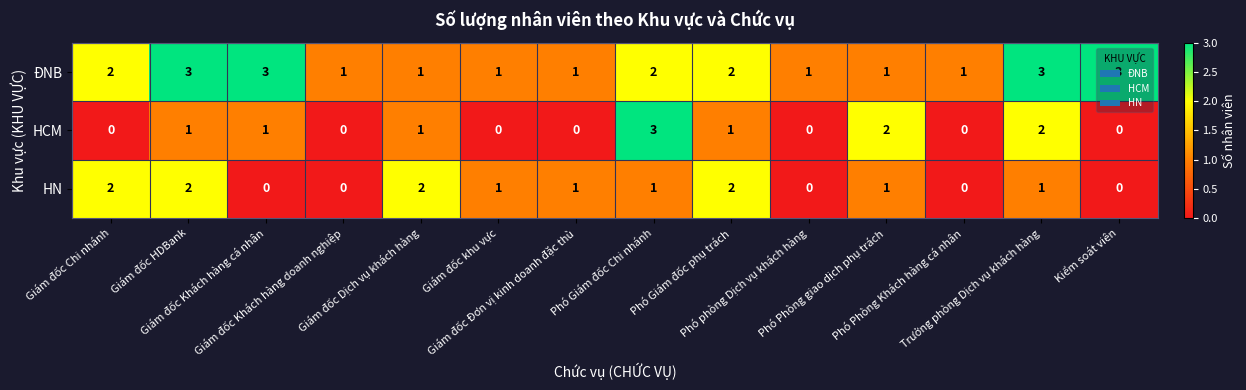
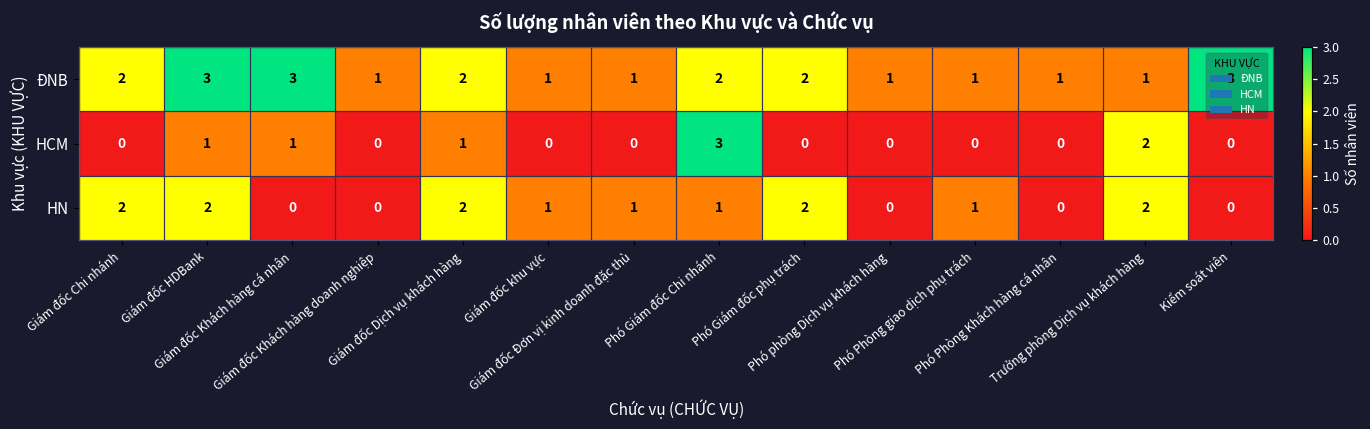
  {
    "ĐNB": {
      "Giám đốc Chi nhánh": 2,
      "Giám đốc HDBank": 3,
      "Giám đốc Khách hàng cá nhân": 3,
      "Giám đốc Khách hàng doanh nghiệp": 1,
-     "Giám đốc Dịch vụ khách hàng": 1,
+     "Giám đốc Dịch vụ khách hàng": 2,
      "Giám đốc khu vực": 1,
      "Giám đốc Đơn vị kinh doanh đặc thù": 1,
      "Phó Giám đốc Chi nhánh": 2,
      "Phó Giám đốc phụ trách": 2,
      "Phó phòng Dịch vụ khách hàng": 1,
      "Phó Phòng giao dịch phụ trách": 1,
      "Phó Phòng Khách hàng cá nhân": 1,
-     "Trưởng phòng Dịch vụ khách hàng": 3
+     "Trưởng phòng Dịch vụ khách hàng": 1
    },
    "HCM": {
      "Giám đốc Chi nhánh": 0,
      "Giám đốc HDBank": 1,
      "Giám đốc Khách hàng cá nhân": 1,
      "Giám đốc Khách hàng doanh nghiệp": 0,
      "Giám đốc Dịch vụ khách hàng": 1,
      "Giám đốc khu vực": 0,
      "Giám đốc Đơn vị kinh doanh đặc thù": 0,
      "Phó Giám đốc Chi nhánh": 3,
-     "Phó Giám đốc phụ trách": 1,
+     "Phó Giám đốc phụ trách": 0,
      "Phó phòng Dịch vụ khách hàng": 0,
-     "Phó Phòng giao dịch phụ trách": 2,
+     "Phó Phòng giao dịch phụ trách": 0,
      "Phó Phòng Khách hàng cá nhân": 0,
      "Trưởng phòng Dịch vụ khách hàng": 2,
      "Kiểm soát viên": 0
    },
    "HN": {
      "Giám đốc Chi nhánh": 2,
      "Giám đốc HDBank": 2,
      "Giám đốc Khách hàng cá nhân": 0,
      "Giám đốc Khách hàng doanh nghiệp": 0,
      "Giám đốc Dịch vụ khách hàng": 2,
      "Giám đốc khu vực": 1,
      "Giám đốc Đơn vị kinh doanh đặc thù": 1,
      "Phó Giám đốc Chi nhánh": 1,
      "Phó Giám đốc phụ trách": 2,
      "Phó phòng Dịch vụ khách hàng": 0,
      "Phó Phòng giao dịch phụ trách": 1,
      "Phó Phòng Khách hàng cá nhân": 0,
-     "Trưởng phòng Dịch vụ khách hàng": 1,
+     "Trưởng phòng Dịch vụ khách hàng": 2,
      "Kiểm soát viên": 0
    }
  }
